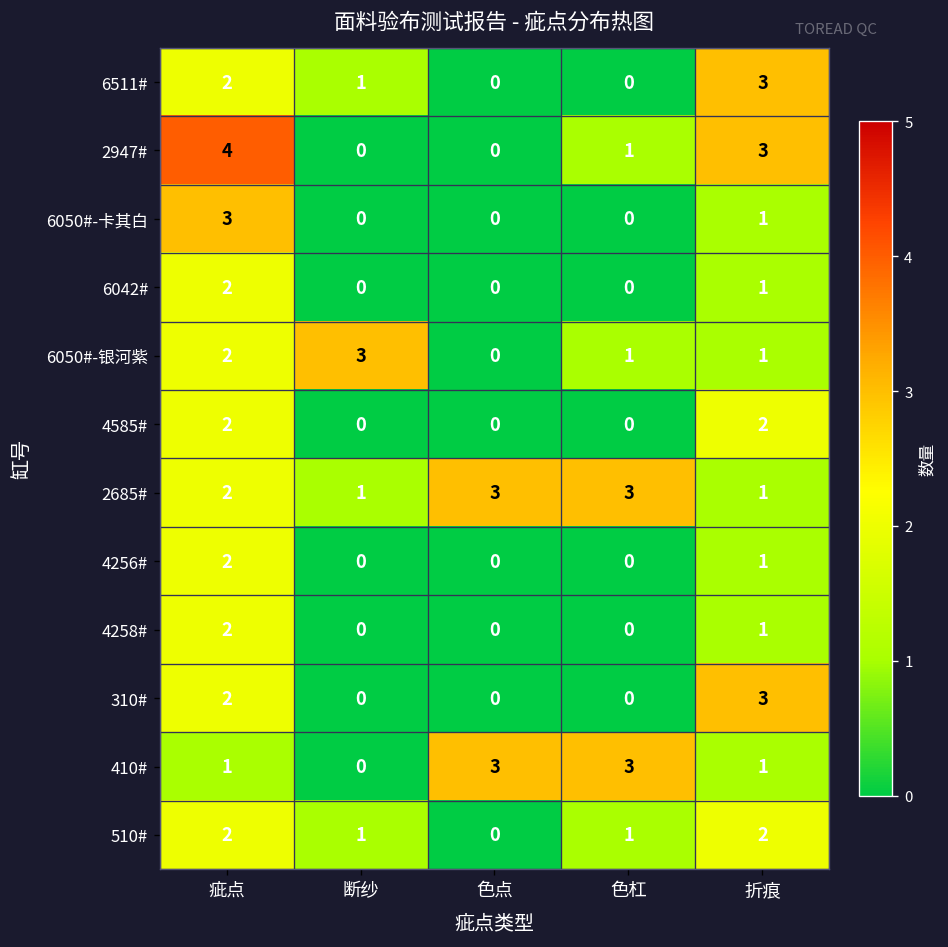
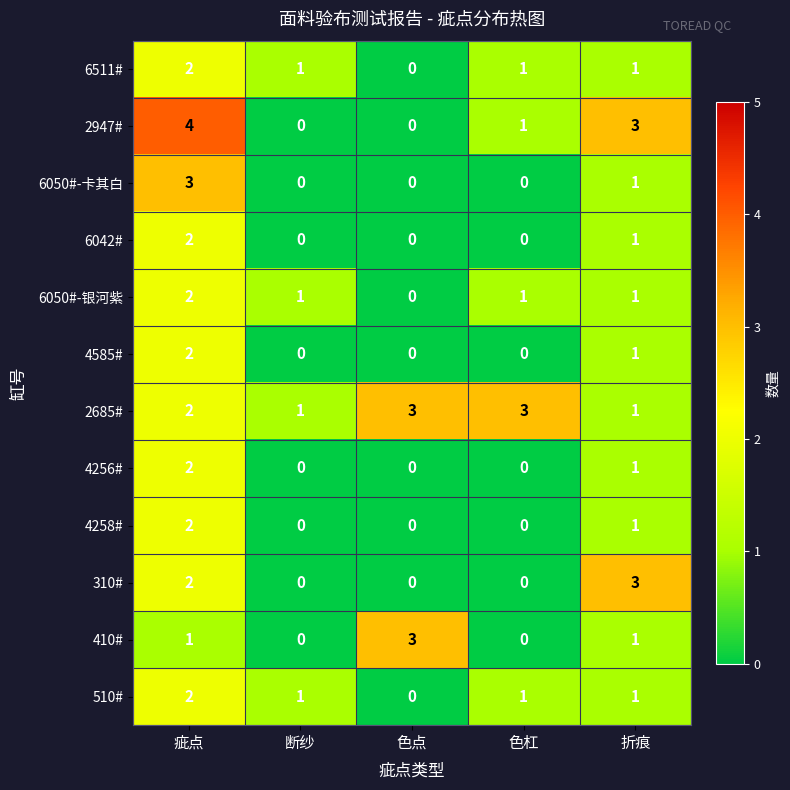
  {
    "6511#": {
      "疵点": 2,
      "断纱": 1,
      "色点": 0,
-     "色杠": 0,
-     "折痕": 3
+     "色杠": 1,
+     "折痕": 1
    },
    "2947#": {
      "疵点": 4,
      "断纱": 0,
      "色点": 0,
      "色杠": 1,
      "折痕": 3
    },
    "6050#-卡其白": {
      "疵点": 3,
      "断纱": 0,
      "色点": 0,
      "色杠": 0,
      "折痕": 1
    },
    "6042#": {
      "疵点": 2,
      "断纱": 0,
      "色点": 0,
      "色杠": 0,
      "折痕": 1
    },
    "6050#-银河紫": {
      "疵点": 2,
-     "断纱": 3,
+     "断纱": 1,
      "色点": 0,
      "色杠": 1,
      "折痕": 1
    },
    "4585#": {
      "疵点": 2,
      "断纱": 0,
      "色点": 0,
      "色杠": 0,
-     "折痕": 2
+     "折痕": 1
    },
    "2685#": {
      "疵点": 2,
      "断纱": 1,
      "色点": 3,
      "色杠": 3,
      "折痕": 1
    },
    "4256#": {
      "疵点": 2,
      "断纱": 0,
      "色点": 0,
      "色杠": 0,
      "折痕": 1
    },
    "4258#": {
      "疵点": 2,
      "断纱": 0,
      "色点": 0,
      "色杠": 0,
      "折痕": 1
    },
    "310#": {
      "疵点": 2,
      "断纱": 0,
      "色点": 0,
      "色杠": 0,
      "折痕": 3
    },
    "410#": {
      "疵点": 1,
      "断纱": 0,
      "色点": 3,
-     "色杠": 3,
+     "色杠": 0,
      "折痕": 1
    },
    "510#": {
      "疵点": 2,
      "断纱": 1,
      "色点": 0,
      "色杠": 1,
-     "折痕": 2
+     "折痕": 1
    }
  }
